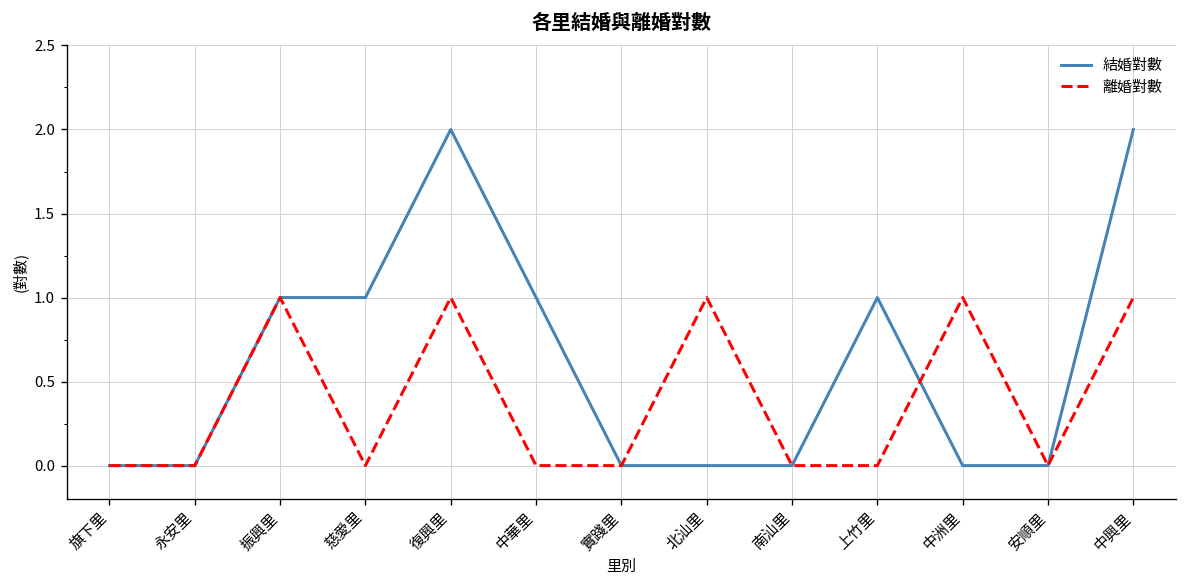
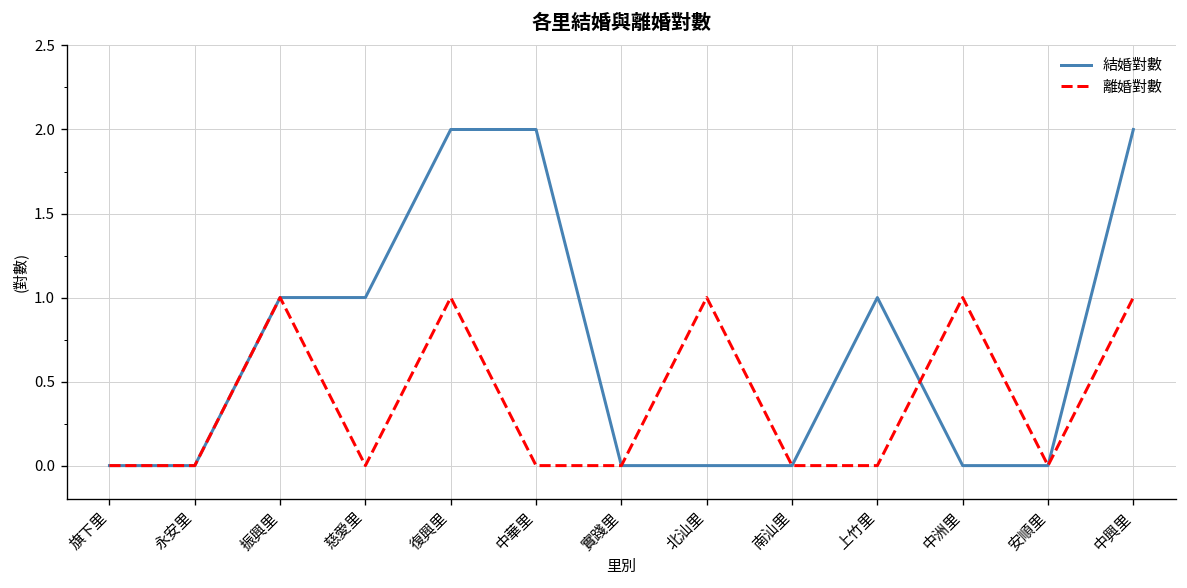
  {
    "結婚對數": {
      "慈愛里": 1,
      "復興里": 2,
-     "中華里": 1,
+     "中華里": 2,
      "北汕里": 0,
      "上竹里": 1,
      "中洲里": 0,
      "中興里": 2
    },
    "離婚對數": {
      "慈愛里": 0,
      "復興里": 1,
      "中華里": 0,
      "北汕里": 1,
      "上竹里": 0,
      "中洲里": 1,
      "中興里": 1
    }
  }
